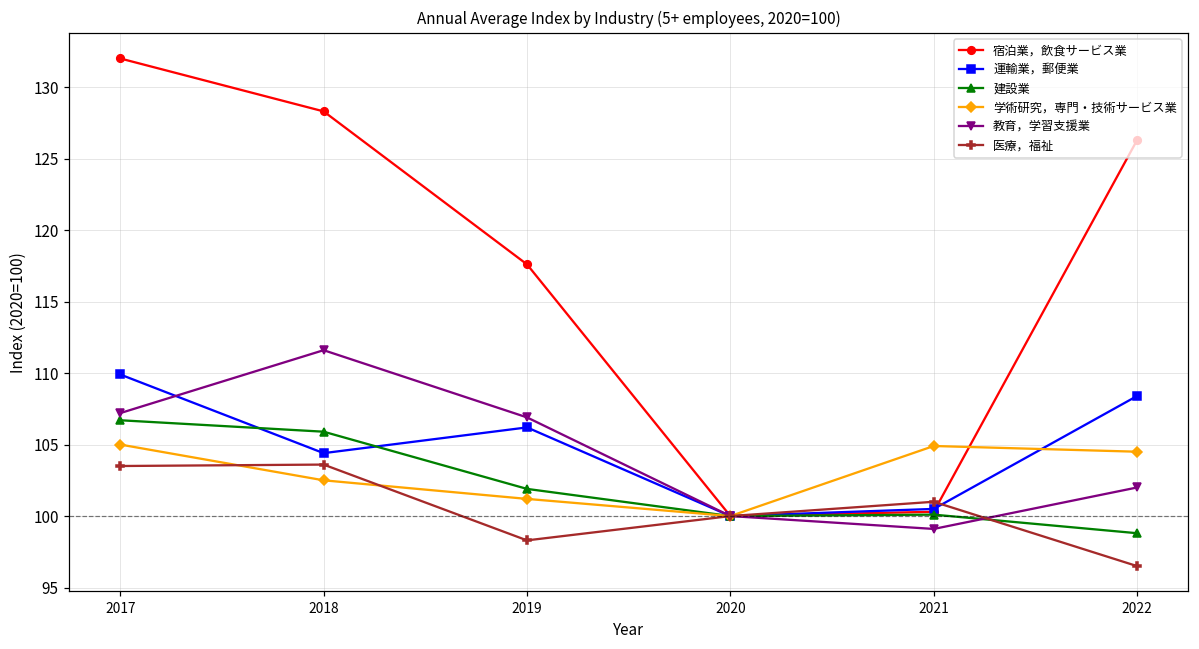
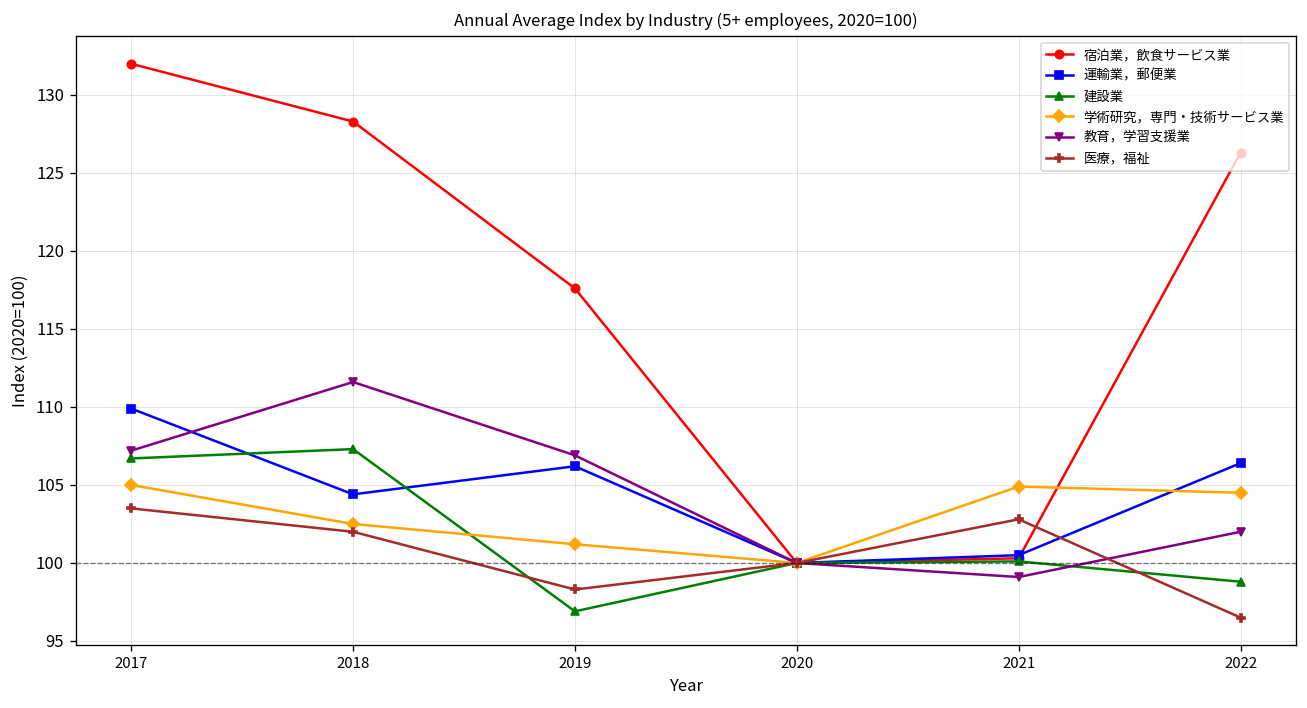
  {
    "宿泊業，飲食サービス業": {
      "2017": 132.0,
      "2018": 128.3,
      "2019": 117.6,
      "2021": 100.3
    },
    "運輸業，郵便業": {
      "2017": 109.9,
      "2018": 104.4,
      "2019": 106.2,
      "2021": 100.5,
-     "2022": 108.4
+     "2022": 106.4
    },
    "建設業": {
      "2017": 106.7,
-     "2018": 105.9,
-     "2019": 101.9,
+     "2018": 107.3,
+     "2019": 96.9,
      "2021": 100.1,
      "2022": 98.8
    },
    "学術研究，専門・技術サービス業": {
      "2017": 105.0,
      "2018": 102.5,
      "2019": 101.2,
      "2021": 104.9,
      "2022": 104.5
    },
    "教育，学習支援業": {
      "2017": 107.2,
      "2018": 111.6,
      "2019": 106.9,
      "2021": 99.1,
      "2022": 102.0
    },
    "医療，福祉": {
      "2017": 103.5,
-     "2018": 103.6,
+     "2018": 102.0,
      "2019": 98.3,
-     "2021": 101.0,
+     "2021": 102.8,
      "2022": 96.5
    }
  }
